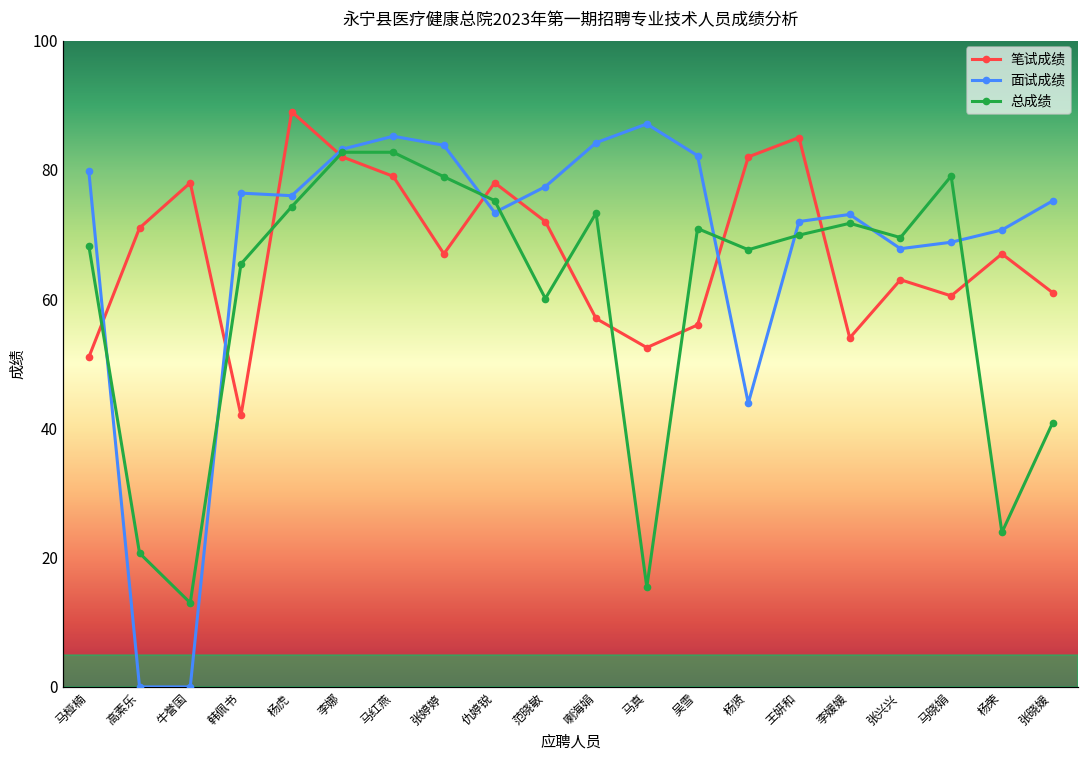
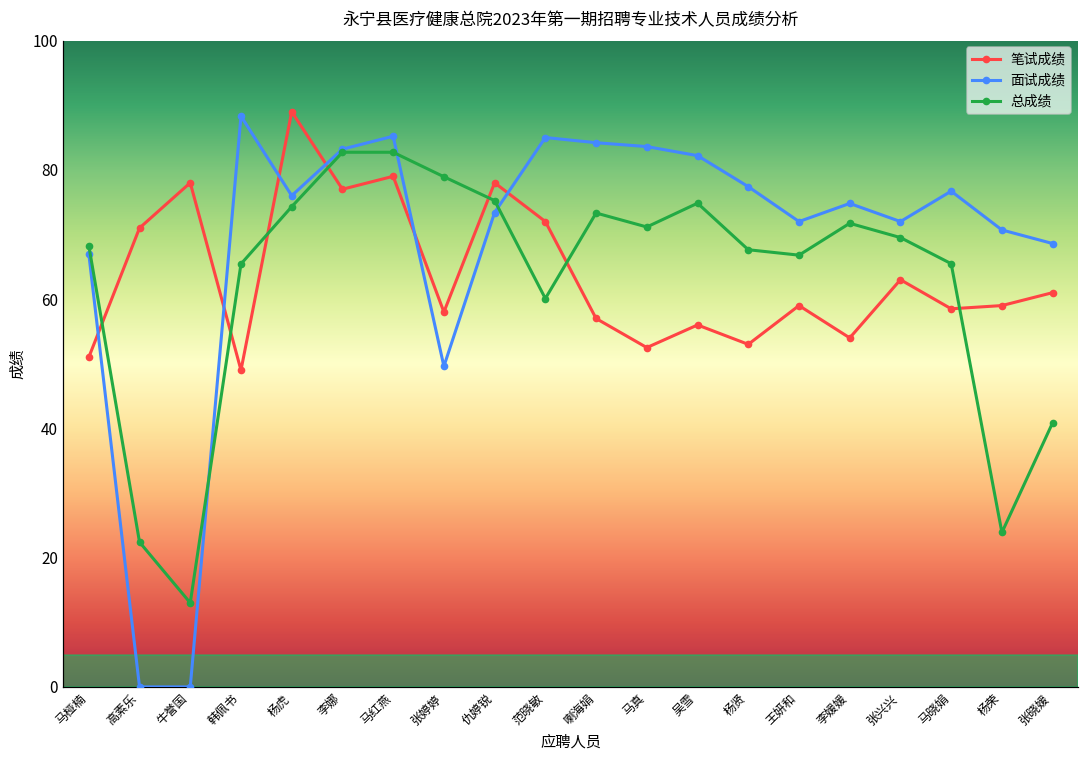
  {
    "笔试成绩": {
      "马桠楠": 51,
      "高素乐": 71,
      "牛誉国": 78,
-     "韩佩书": 42,
+     "韩佩书": 49,
      "杨虎": 89,
-     "李娜": 82,
+     "李娜": 77,
      "马红燕": 79,
-     "张婷婷": 67,
+     "张婷婷": 58,
      "仇婷锐": 78,
      "范晓敏": 72,
      "喇海娟": 57,
      "马真": 53,
      "吴雪": 56,
-     "杨贤": 82,
-     "王妍和": 85,
+     "杨贤": 53,
+     "王妍和": 59,
      "李媛媛": 54,
      "张兴兴": 63,
-     "马晓娟": 61,
-     "杨荣": 67,
+     "马晓娟": 59,
+     "杨荣": 59,
      "张晓媛": 61
    },
    "面试成绩": {
-     "马桠楠": 80,
-     "韩佩书": 76,
+     "马桠楠": 67,
+     "韩佩书": 88,
      "杨虎": 76,
      "李娜": 83,
      "马红燕": 85,
-     "张婷婷": 84,
+     "张婷婷": 50,
      "仇婷锐": 73,
-     "范晓敏": 77,
+     "范晓敏": 85,
      "喇海娟": 84,
-     "马真": 87,
+     "马真": 84,
      "吴雪": 82,
-     "杨贤": 44,
+     "杨贤": 77,
      "王妍和": 72,
-     "李媛媛": 73,
-     "张兴兴": 68,
-     "马晓娟": 69,
+     "李媛媛": 75,
+     "张兴兴": 72,
+     "马晓娟": 77,
      "杨荣": 71,
-     "张晓媛": 75
+     "张晓媛": 69
    },
    "总成绩": {
      "马桠楠": 68,
-     "高素乐": 21,
+     "高素乐": 22,
      "牛誉国": 13,
      "韩佩书": 65,
      "杨虎": 74,
      "李娜": 83,
      "马红燕": 83,
      "张婷婷": 79,
      "仇婷锐": 75,
      "范晓敏": 60,
      "喇海娟": 73,
-     "马真": 15,
-     "吴雪": 71,
+     "马真": 71,
+     "吴雪": 75,
      "杨贤": 68,
-     "王妍和": 70,
+     "王妍和": 67,
      "李媛媛": 72,
      "张兴兴": 70,
-     "马晓娟": 79,
+     "马晓娟": 65,
      "杨荣": 24,
      "张晓媛": 41
    }
  }
